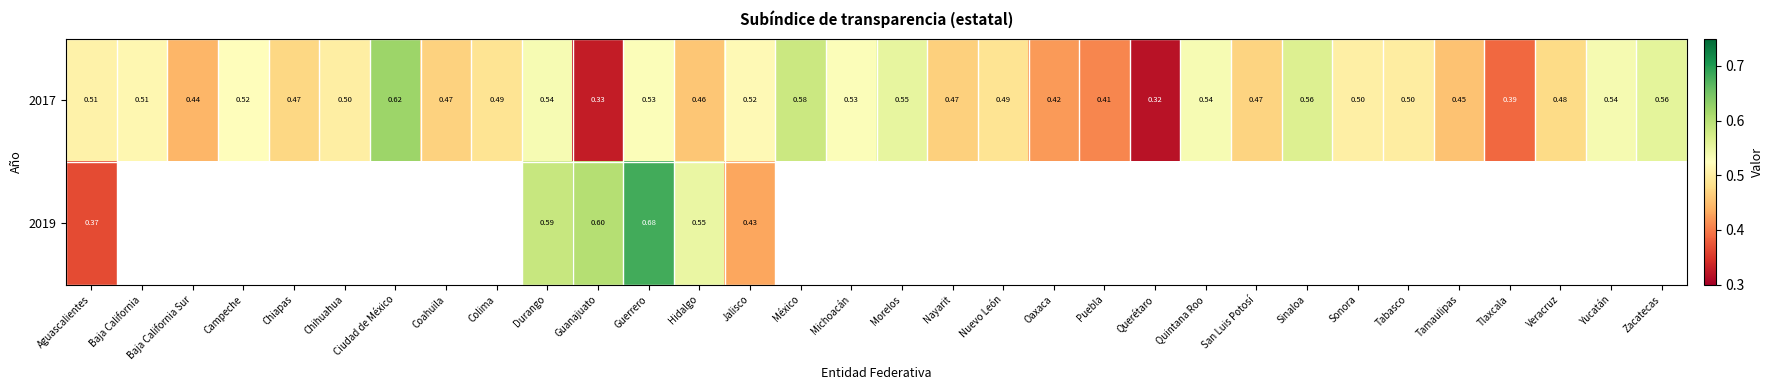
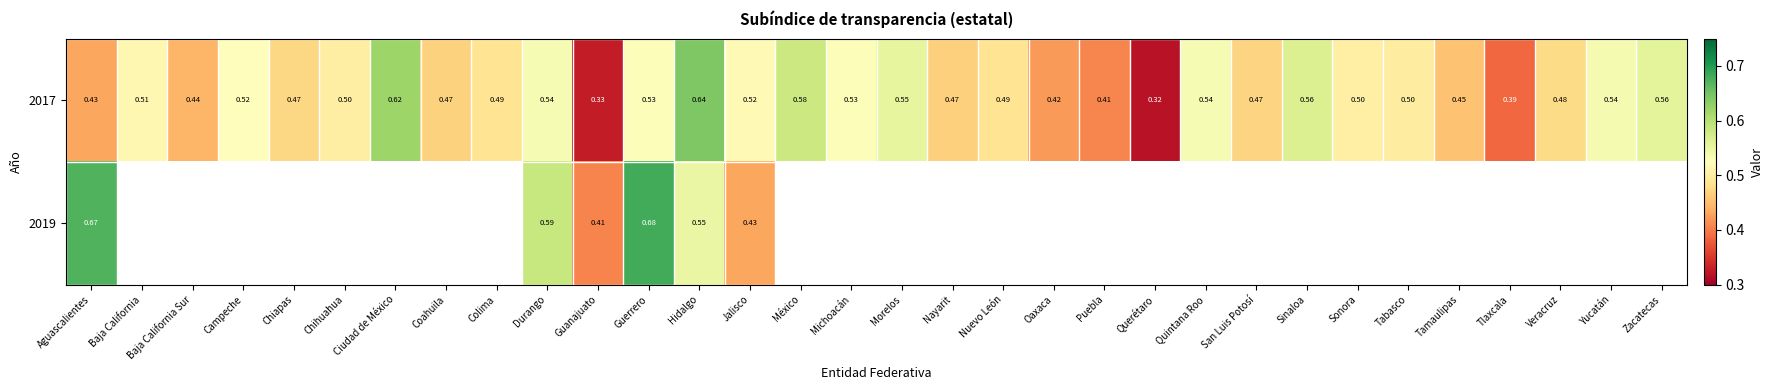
  {
    "2017": {
-     "Aguascalientes": 0.51,
+     "Aguascalientes": 0.43,
      "Baja California": 0.51,
      "Baja California Sur": 0.44,
      "Campeche": 0.52,
      "Chiapas": 0.47,
      "Chihuahua": 0.50,
      "Ciudad de México": 0.62,
      "Coahuila": 0.47,
      "Colima": 0.49,
      "Durango": 0.54,
      "Guanajuato": 0.33,
      "Guerrero": 0.53,
-     "Hidalgo": 0.46,
+     "Hidalgo": 0.64,
      "Jalisco": 0.52,
      "México": 0.58,
      "Michoacán": 0.53,
      "Morelos": 0.55,
      "Nayarit": 0.47,
      "Nuevo León": 0.49,
      "Oaxaca": 0.42,
      "Puebla": 0.41,
      "Querétaro": 0.32,
      "Quintana Roo": 0.54,
      "San Luis Potosí": 0.47,
      "Sinaloa": 0.56,
      "Sonora": 0.50,
      "Tabasco": 0.50,
      "Tamaulipas": 0.45,
      "Tlaxcala": 0.39,
      "Veracruz": 0.48,
      "Yucatán": 0.54,
      "Zacatecas": 0.56
    },
    "2019": {
-     "Aguascalientes": 0.37,
+     "Aguascalientes": 0.67,
      "Durango": 0.59,
-     "Guanajuato": 0.60,
+     "Guanajuato": 0.41,
      "Guerrero": 0.68,
      "Hidalgo": 0.55,
      "Jalisco": 0.43
    }
  }
